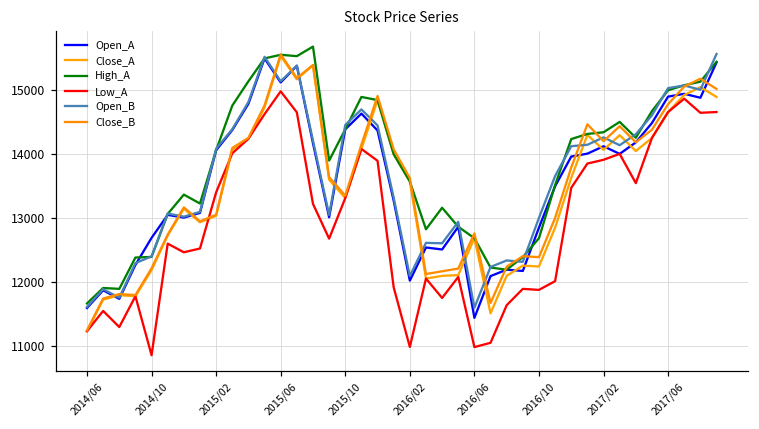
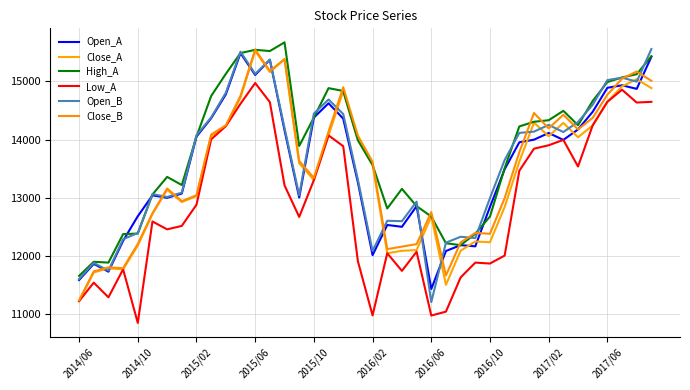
  {
    "Open_A": {
      "2014/10": 12700,
      "2016/02": 12000,
      "2016/06": 11400,
      "2016/10": 12800,
      "2017/02": 14100,
      "2017/06": 14900
    },
    "High_A": {
      "2014/06": 11700,
      "2016/10": 12700,
      "2017/02": 14300
    },
    "Low_A": {
      "2014/10": 10800,
-     "2015/02": 13400,
+     "2015/02": 12900,
      "2015/06": 15000,
      "2016/02": 11000,
      "2016/06": 11000,
      "2016/10": 11900,
      "2017/02": 13900
    },
    "Open_B": {
      "2015/10": 14400,
      "2016/02": 12100,
-     "2016/06": 11600,
+     "2016/06": 11200,
      "2016/10": 13000,
      "2017/02": 14300
    }
  }
